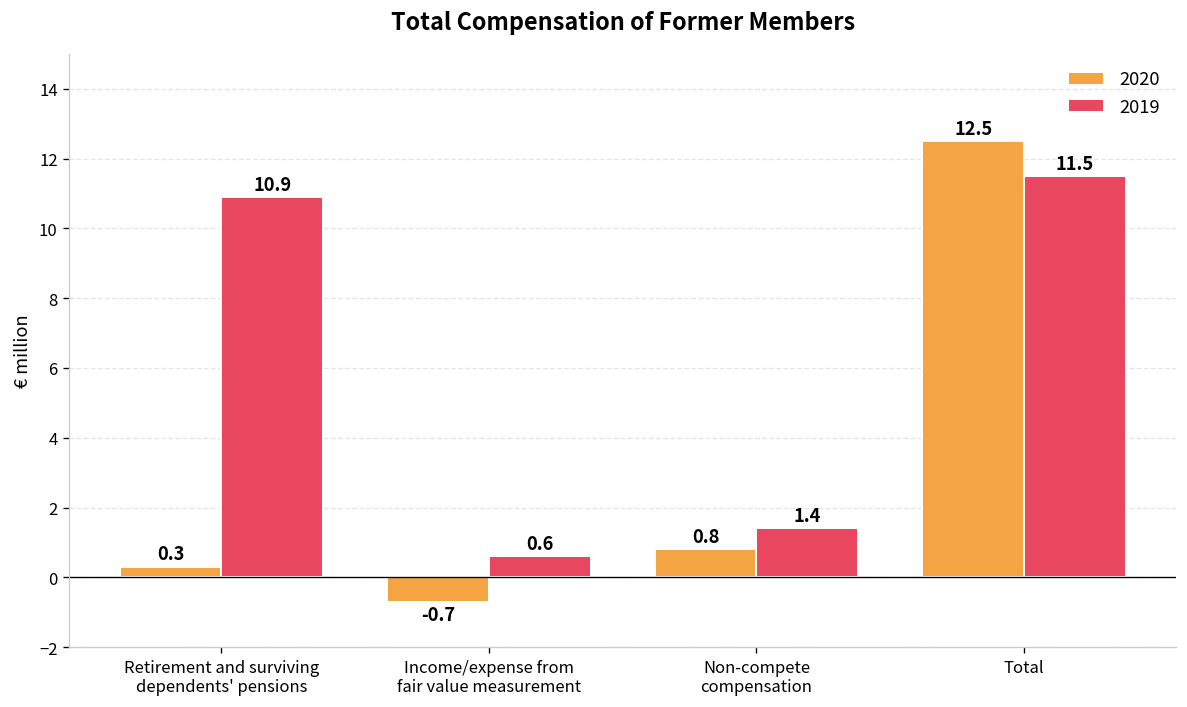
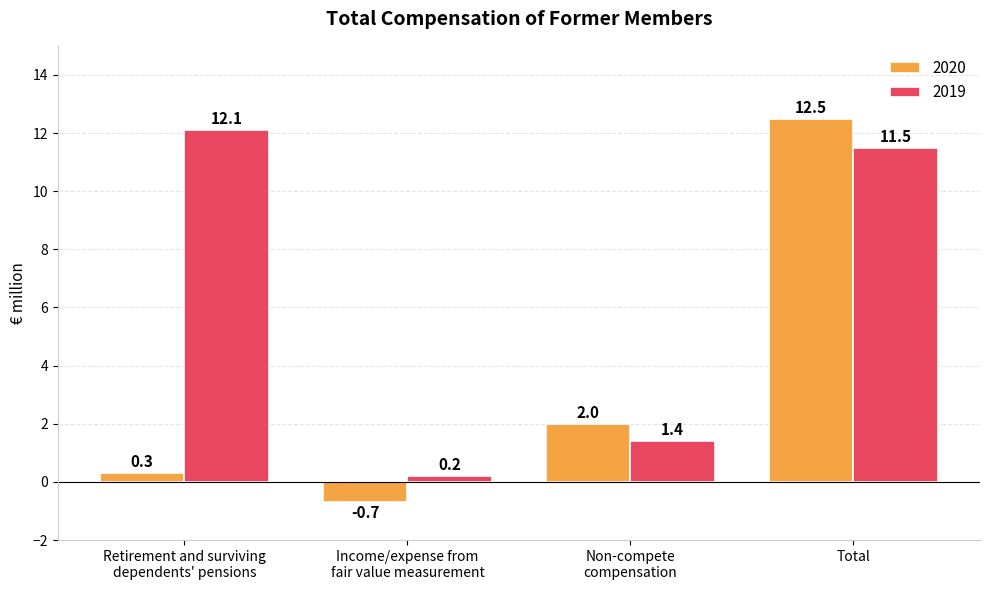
  {
    "2020": {
      "Retirement and surviving dependents' pensions": 0.3,
      "Income/expense from fair value measurement": -0.7,
-     "Non-compete compensation": 0.8,
+     "Non-compete compensation": 2.0,
      "Total": 12.5
    },
    "2019": {
-     "Retirement and surviving dependents' pensions": 10.9,
-     "Income/expense from fair value measurement": 0.6,
+     "Retirement and surviving dependents' pensions": 12.1,
+     "Income/expense from fair value measurement": 0.2,
      "Non-compete compensation": 1.4,
      "Total": 11.5
    }
  }
